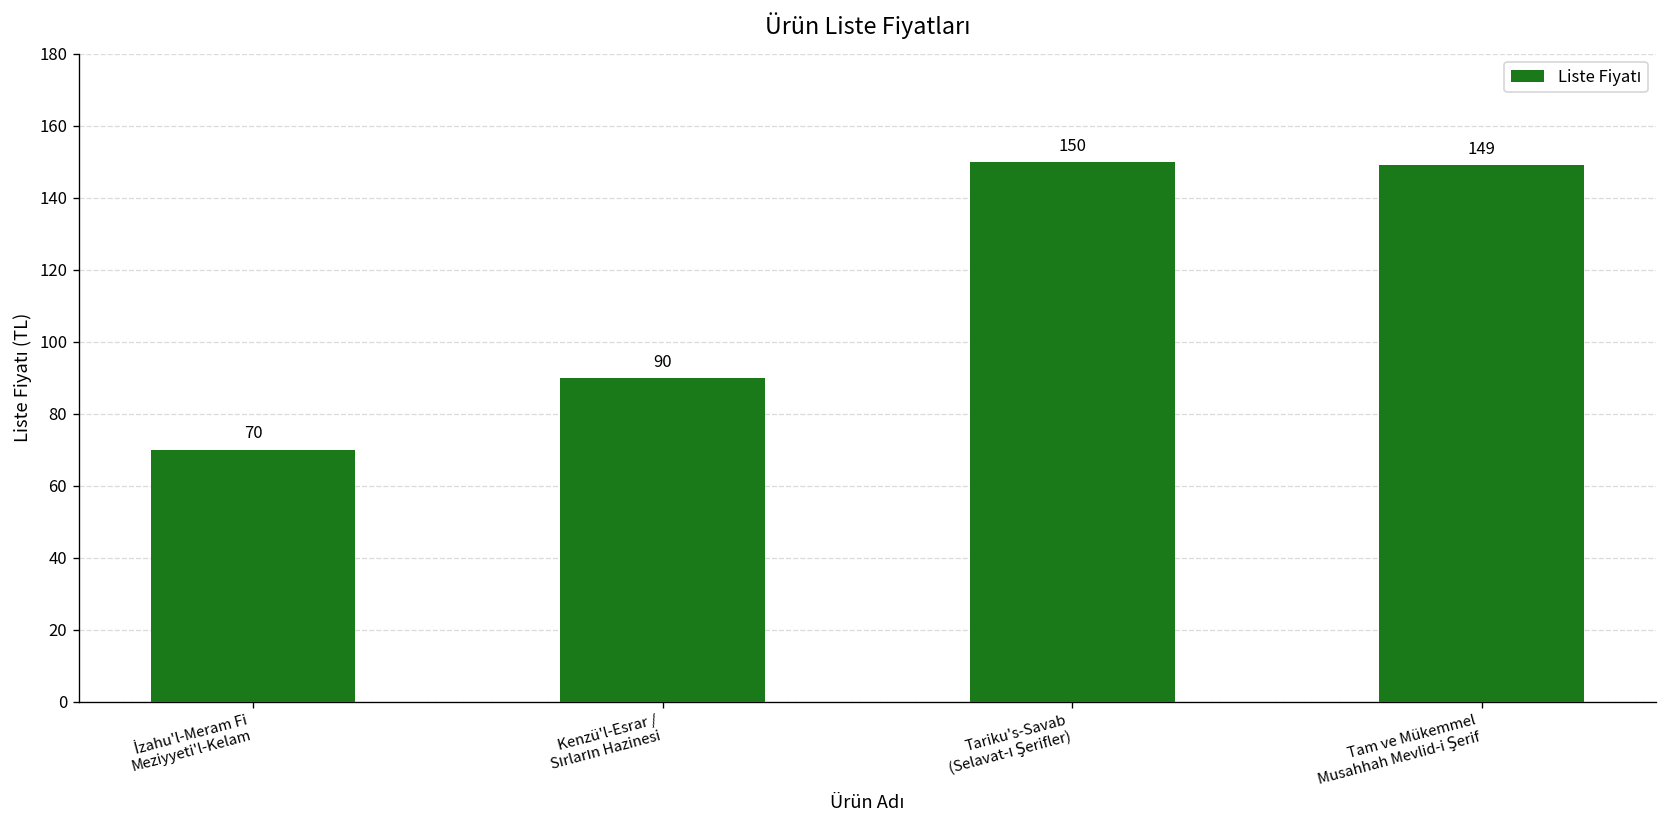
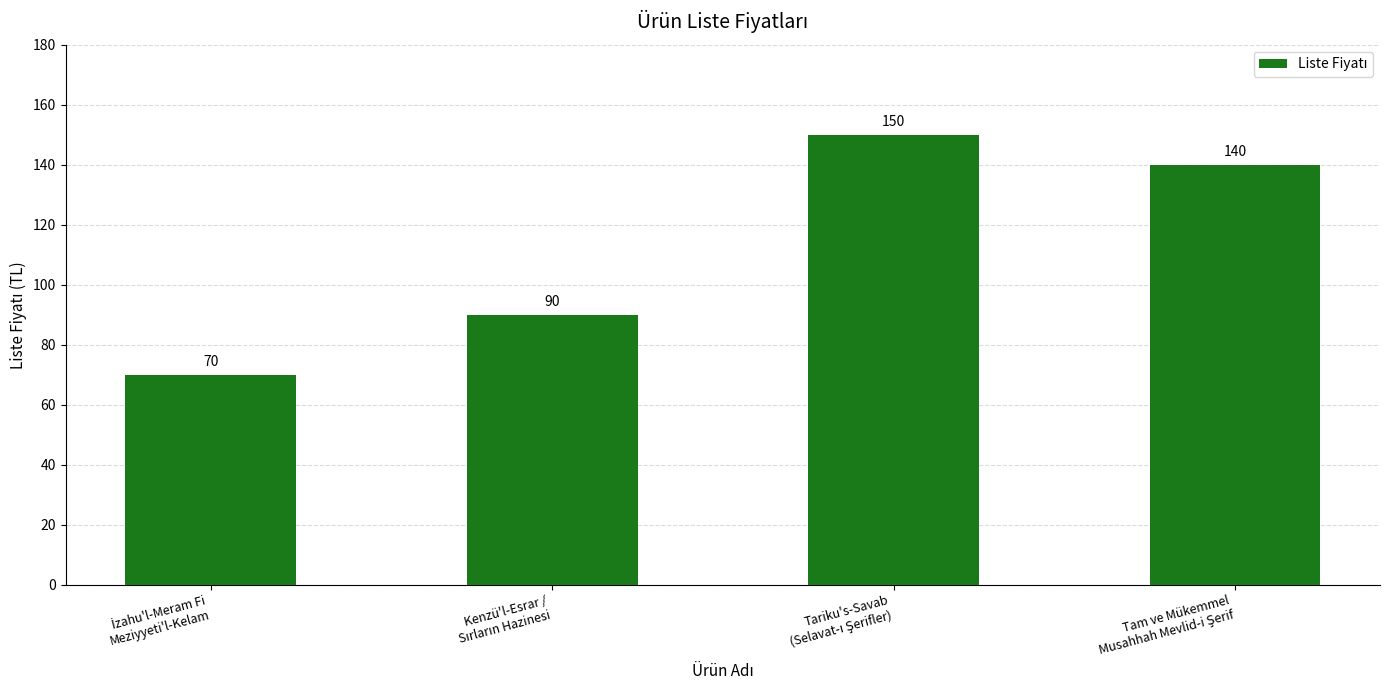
  {
    "İzahu'l-Meram Fi Meziyyeti'l-Kelam": 70,
    "Kenzü'l-Esrar / Sırların Hazinesi": 90,
    "Tariku's-Savab (Selavat-ı Şerifler)": 150,
-   "Tam ve Mükemmel Musahhah Mevlid-i Şerif": 149
+   "Tam ve Mükemmel Musahhah Mevlid-i Şerif": 140
  }
